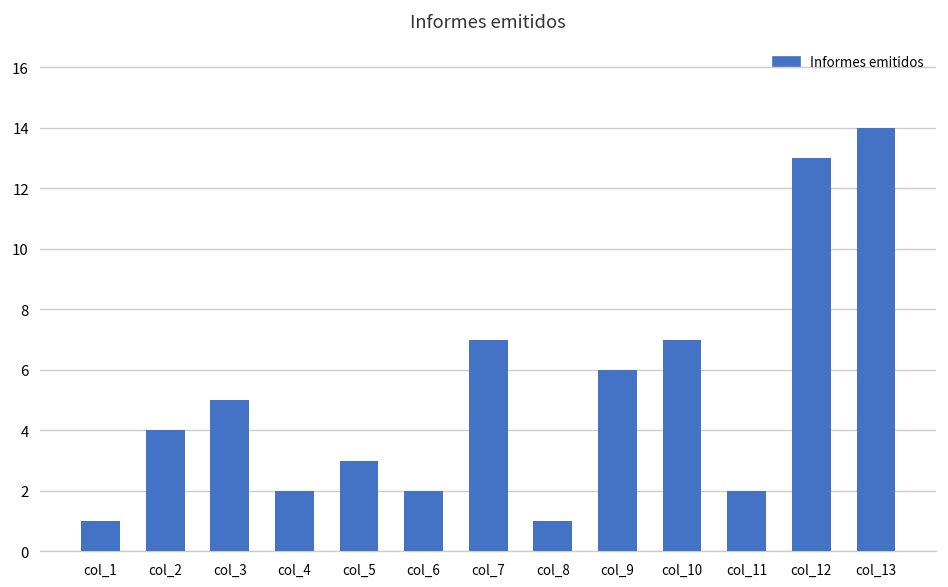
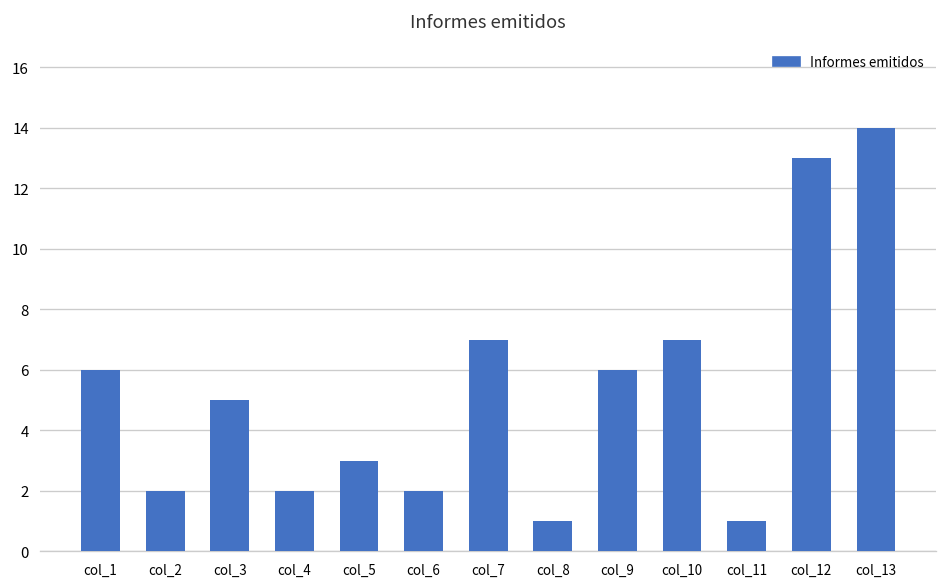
  {
-   "col_1": 1,
-   "col_2": 4,
+   "col_1": 6,
+   "col_2": 2,
    "col_3": 5,
    "col_4": 2,
    "col_5": 3,
    "col_6": 2,
    "col_7": 7,
    "col_8": 1,
    "col_9": 6,
    "col_10": 7,
-   "col_11": 2,
+   "col_11": 1,
    "col_12": 13,
    "col_13": 14
  }
